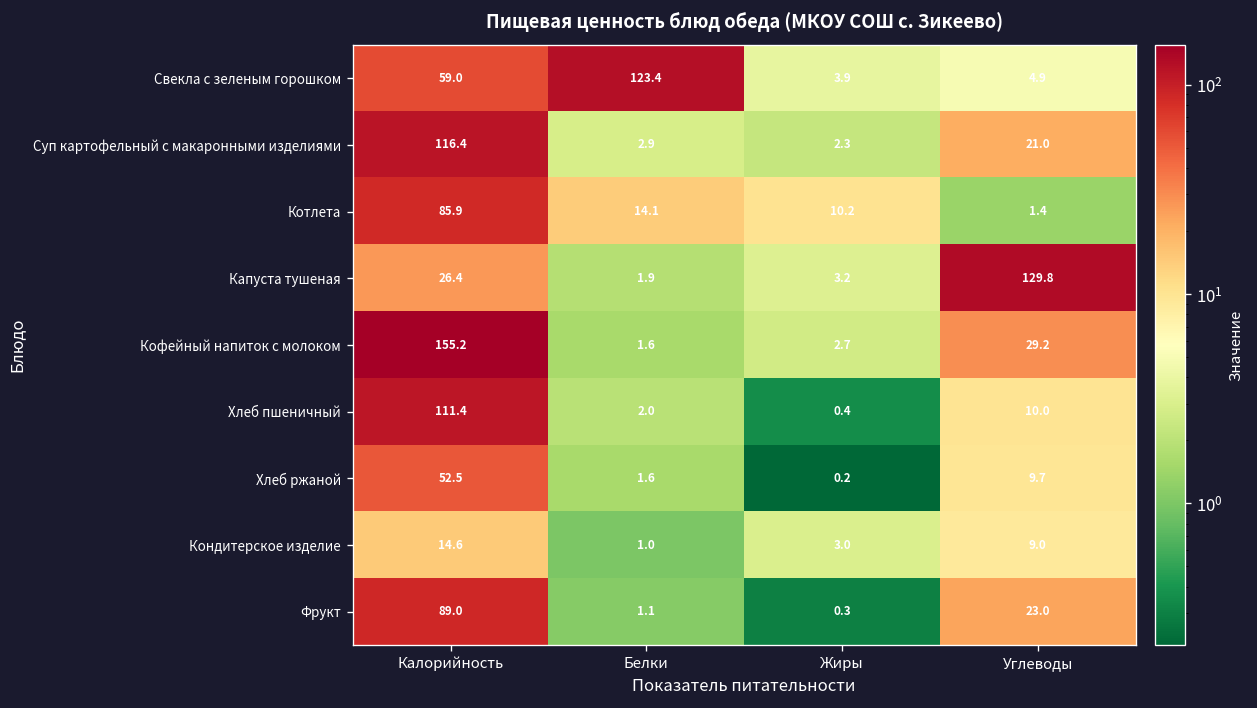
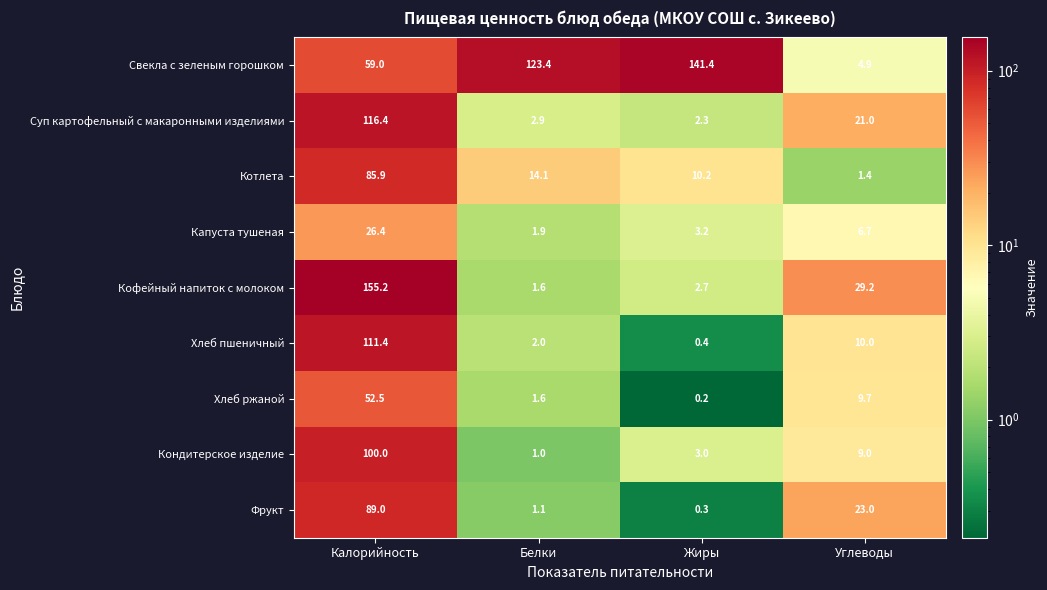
  {
    "Свекла с зеленым горошком": {
      "Калорийность": 59.0,
      "Белки": 123.4,
-     "Жиры": 3.9,
+     "Жиры": 141.4,
      "Углеводы": 4.9
    },
    "Суп картофельный с макаронными изделиями": {
      "Калорийность": 116.4,
      "Белки": 2.9,
      "Жиры": 2.3,
      "Углеводы": 21.0
    },
    "Котлета": {
      "Калорийность": 85.9,
      "Белки": 14.1,
      "Жиры": 10.2,
      "Углеводы": 1.4
    },
    "Капуста тушеная": {
      "Калорийность": 26.4,
      "Белки": 1.9,
      "Жиры": 3.2,
-     "Углеводы": 129.8
+     "Углеводы": 6.7
    },
    "Кофейный напиток с молоком": {
      "Калорийность": 155.2,
      "Белки": 1.6,
      "Жиры": 2.7,
      "Углеводы": 29.2
    },
    "Хлеб пшеничный": {
      "Калорийность": 111.4,
      "Белки": 2.0,
      "Жиры": 0.4,
      "Углеводы": 10.0
    },
    "Хлеб ржаной": {
      "Калорийность": 52.5,
      "Белки": 1.6,
      "Жиры": 0.2,
      "Углеводы": 9.7
    },
    "Кондитерское изделие": {
-     "Калорийность": 14.6,
+     "Калорийность": 100.0,
      "Белки": 1.0,
      "Жиры": 3.0,
      "Углеводы": 9.0
    },
    "Фрукт": {
      "Калорийность": 89.0,
      "Белки": 1.1,
      "Жиры": 0.3,
      "Углеводы": 23.0
    }
  }
